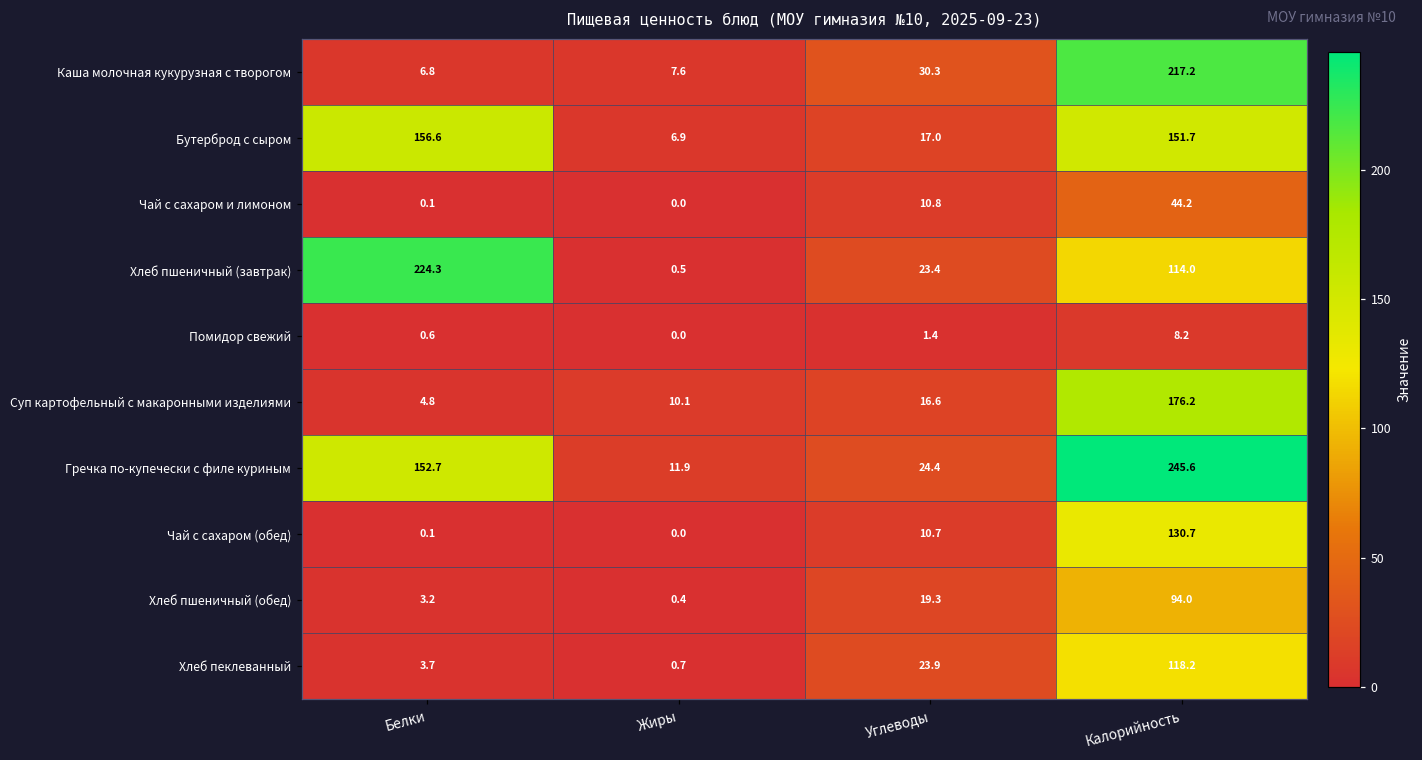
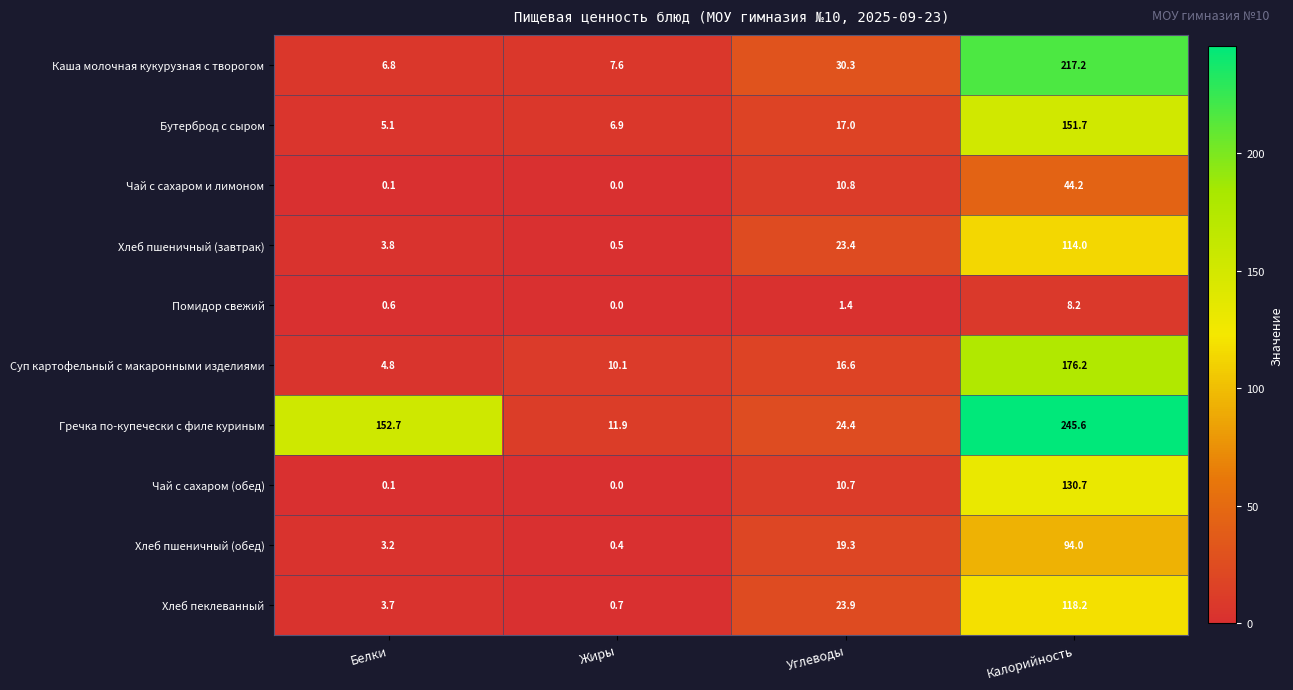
  {
    "Каша молочная кукурузная с творогом": {
      "Белки": 6.8,
      "Жиры": 7.6,
      "Углеводы": 30.3,
      "Калорийность": 217.2
    },
    "Бутерброд с сыром": {
-     "Белки": 156.6,
+     "Белки": 5.1,
      "Жиры": 6.9,
      "Углеводы": 17.0,
      "Калорийность": 151.7
    },
    "Чай с сахаром и лимоном": {
      "Белки": 0.1,
      "Жиры": 0.0,
      "Углеводы": 10.8,
      "Калорийность": 44.2
    },
    "Хлеб пшеничный (завтрак)": {
-     "Белки": 224.3,
+     "Белки": 3.8,
      "Жиры": 0.5,
      "Углеводы": 23.4,
      "Калорийность": 114.0
    },
    "Помидор свежий": {
      "Белки": 0.6,
      "Жиры": 0.0,
      "Углеводы": 1.4,
      "Калорийность": 8.2
    },
    "Суп картофельный с макаронными изделиями": {
      "Белки": 4.8,
      "Жиры": 10.1,
      "Углеводы": 16.6,
      "Калорийность": 176.2
    },
    "Гречка по-купечески с филе куриным": {
      "Белки": 152.7,
      "Жиры": 11.9,
      "Углеводы": 24.4,
      "Калорийность": 245.6
    },
    "Чай с сахаром (обед)": {
      "Белки": 0.1,
      "Жиры": 0.0,
      "Углеводы": 10.7,
      "Калорийность": 130.7
    },
    "Хлеб пшеничный (обед)": {
      "Белки": 3.2,
      "Жиры": 0.4,
      "Углеводы": 19.3,
      "Калорийность": 94.0
    },
    "Хлеб пеклеванный": {
      "Белки": 3.7,
      "Жиры": 0.7,
      "Углеводы": 23.9,
      "Калорийность": 118.2
    }
  }
